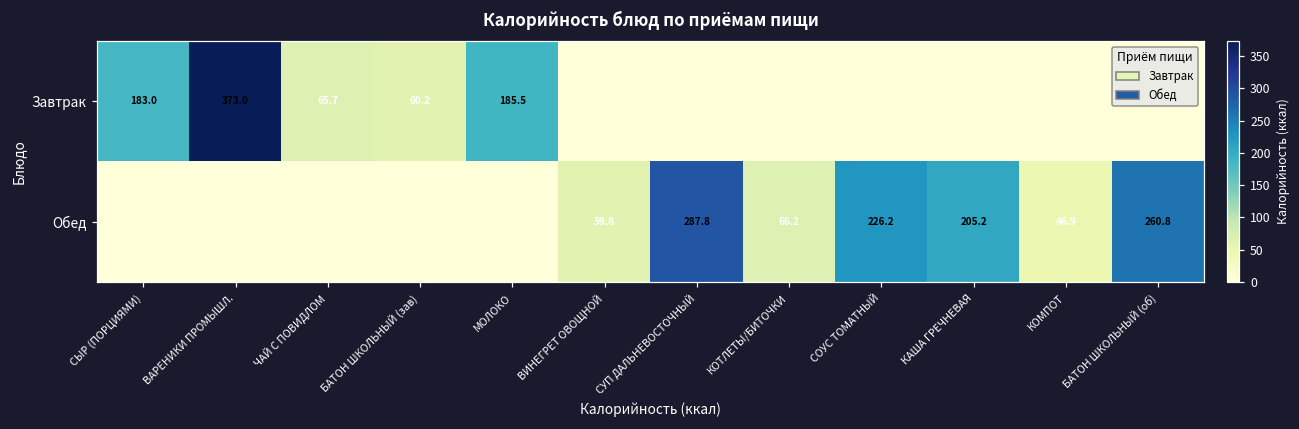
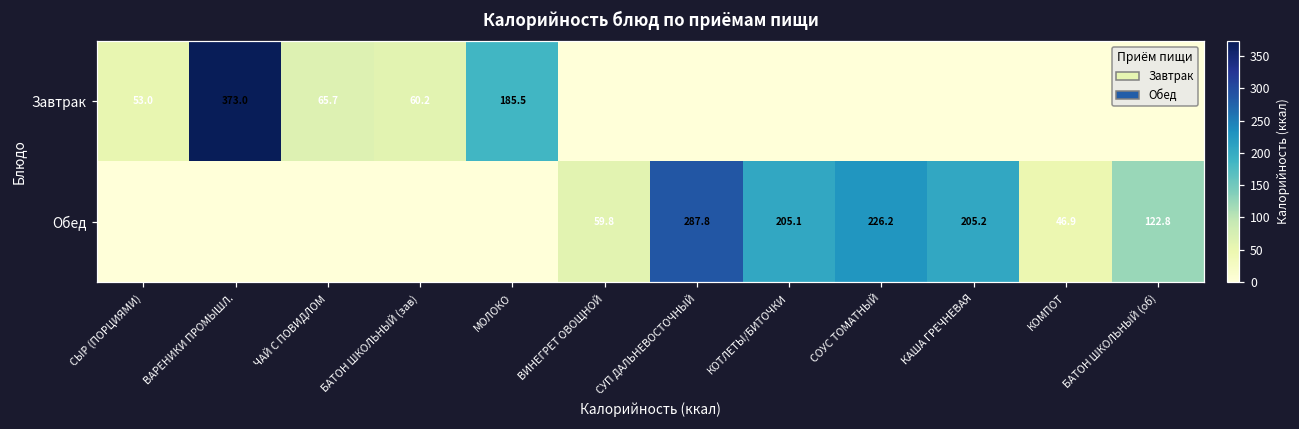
  {
    "Завтрак": {
-     "СЫР (ПОРЦИЯМИ)": 183.0,
+     "СЫР (ПОРЦИЯМИ)": 53.0,
      "ВАРЕНИКИ ПРОМЫШЛ.": 373.0,
      "ЧАЙ С ПОВИДЛОМ": 65.7,
      "БАТОН ШКОЛЬНЫЙ (зав)": 60.2,
      "МОЛОКО": 185.5
    },
    "Обед": {
      "ВИНЕГРЕТ ОВОЩНОЙ": 59.8,
      "СУП ДАЛЬНЕВОСТОЧНЫЙ": 287.8,
-     "КОТЛЕТЫ/БИТОЧКИ": 66.2,
+     "КОТЛЕТЫ/БИТОЧКИ": 205.1,
      "СОУС ТОМАТНЫЙ": 226.2,
      "КАША ГРЕЧНЕВАЯ": 205.2,
      "КОМПОТ": 46.9,
-     "БАТОН ШКОЛЬНЫЙ (об)": 260.8
+     "БАТОН ШКОЛЬНЫЙ (об)": 122.8
    }
  }
